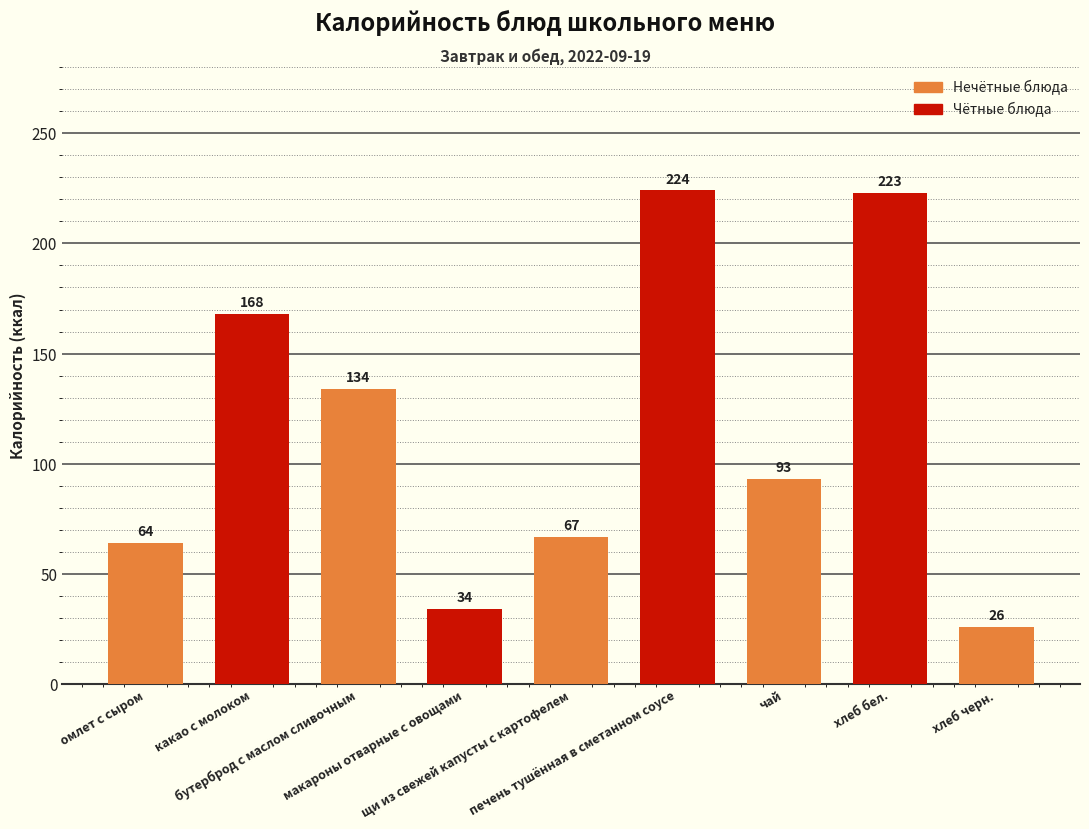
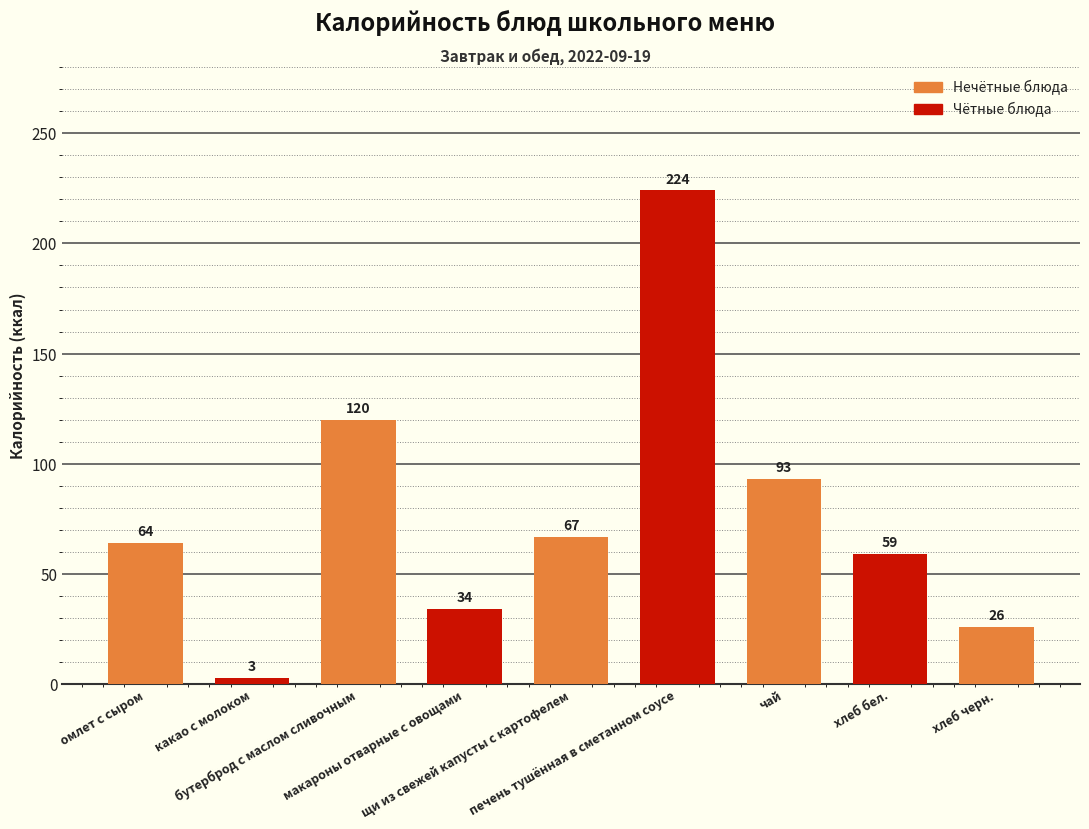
  {
    "омлет с сыром": 64,
-   "какао с молоком": 168,
-   "бутерброд с маслом сливочным": 134,
+   "какао с молоком": 3,
+   "бутерброд с маслом сливочным": 120,
    "макароны отварные с овощами": 34,
    "щи из свежей капусты с картофелем": 67,
    "печень тушённая в сметанном соусе": 224,
    "чай": 93,
-   "хлеб бел.": 223,
+   "хлеб бел.": 59,
    "хлеб черн.": 26
  }
